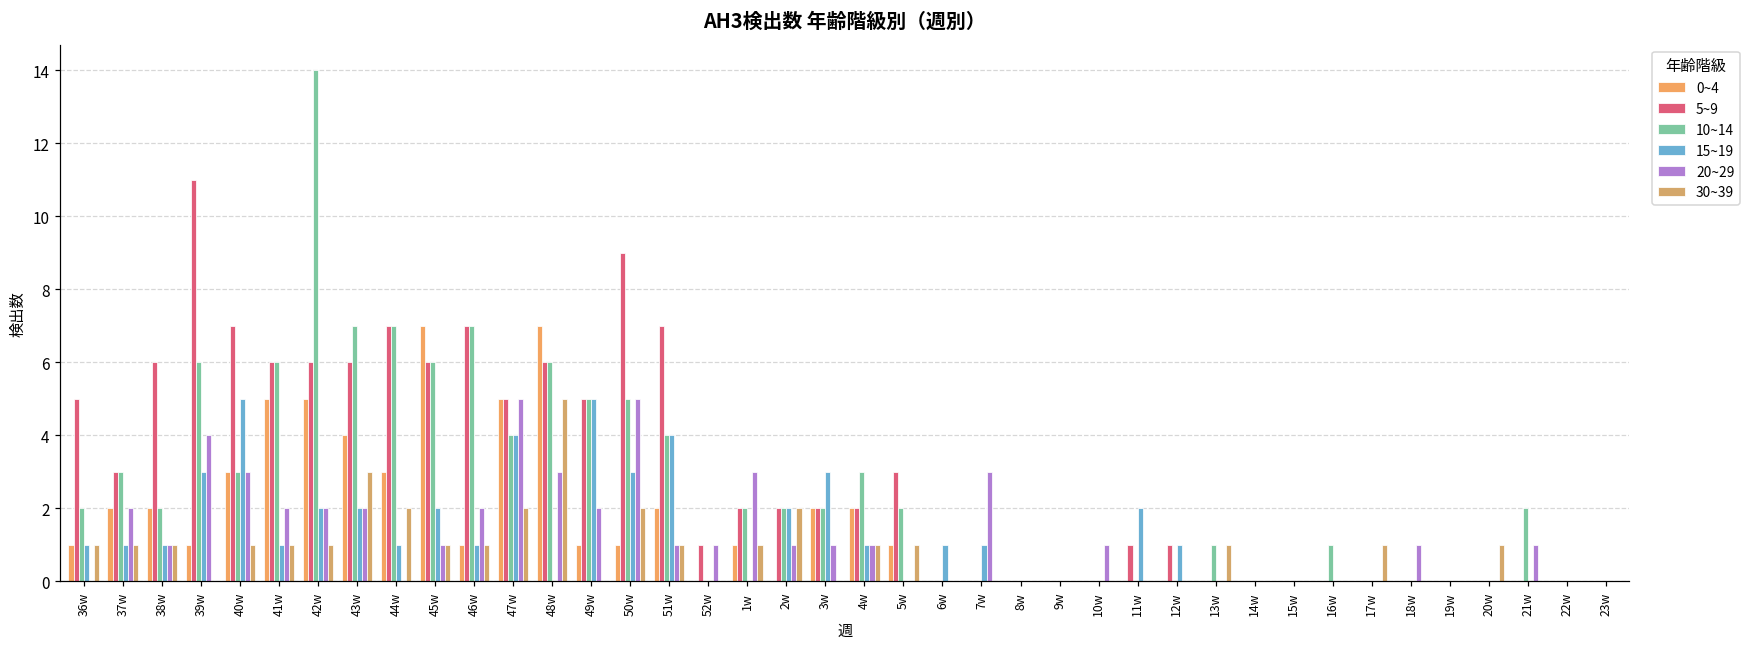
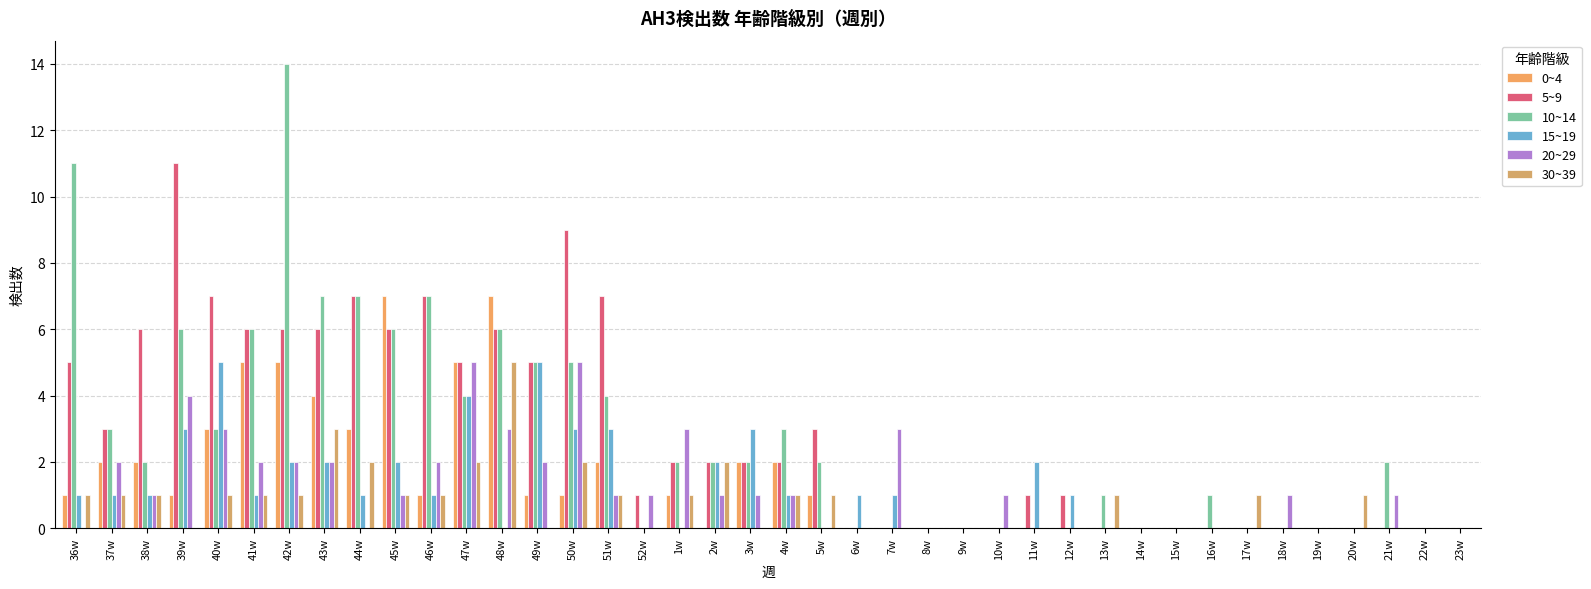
  {
    "5~9": {
      "36w": 5,
      "37w": 3,
      "38w": 6,
      "39w": 11,
      "40w": 7,
      "41w": 6,
      "42w": 6,
      "43w": 6,
      "44w": 7,
      "45w": 6,
      "46w": 7,
      "47w": 5,
      "48w": 6,
      "49w": 5,
      "50w": 9,
      "51w": 7,
      "52w": 1,
      "1w": 2,
      "2w": 2,
      "3w": 2,
      "4w": 2,
      "5w": 3,
      "6w": 0,
      "7w": 0,
      "8w": 0,
      "9w": 0,
      "10w": 0,
      "11w": 1,
      "12w": 1,
      "13w": 0,
      "14w": 0,
      "15w": 0,
      "16w": 0,
      "17w": 0,
      "18w": 0,
      "19w": 0,
      "20w": 0,
      "21w": 0,
      "22w": 0,
      "23w": 0
    },
    "10~14": {
-     "36w": 2,
+     "36w": 11,
      "37w": 3,
      "38w": 2,
      "39w": 6,
      "40w": 3,
      "41w": 6,
      "42w": 14,
      "43w": 7,
      "44w": 7,
      "45w": 6,
      "46w": 7,
      "47w": 4,
      "48w": 6,
      "49w": 5,
      "50w": 5,
      "51w": 4,
      "52w": 0,
      "1w": 2,
      "2w": 2,
      "3w": 2,
      "4w": 3,
      "5w": 2,
      "6w": 0,
      "7w": 0,
      "8w": 0,
      "9w": 0,
      "10w": 0,
      "11w": 0,
      "12w": 0,
      "13w": 1,
      "14w": 0,
      "15w": 0,
      "16w": 1,
      "17w": 0,
      "18w": 0,
      "19w": 0,
      "20w": 0,
      "21w": 2,
      "22w": 0,
      "23w": 0
    },
    "15~19": {
      "36w": 1,
      "37w": 1,
      "38w": 1,
      "39w": 3,
      "40w": 5,
      "41w": 1,
      "42w": 2,
      "43w": 2,
      "44w": 1,
      "45w": 2,
      "46w": 1,
      "47w": 4,
      "48w": 0,
      "49w": 5,
      "50w": 3,
-     "51w": 4,
+     "51w": 3,
      "52w": 0,
      "1w": 0,
      "2w": 2,
      "3w": 3,
      "4w": 1,
      "5w": 0,
      "6w": 1,
      "7w": 1,
      "8w": 0,
      "9w": 0,
      "10w": 0,
      "11w": 2,
      "12w": 1,
      "13w": 0,
      "14w": 0,
      "15w": 0,
      "16w": 0,
      "17w": 0,
      "18w": 0,
      "19w": 0,
      "20w": 0,
      "21w": 0,
      "22w": 0,
      "23w": 0
    },
    "20~29": {
      "36w": 0,
      "37w": 2,
      "38w": 1,
      "39w": 4,
      "40w": 3,
      "41w": 2,
      "42w": 2,
      "43w": 2,
      "44w": 0,
      "45w": 1,
      "46w": 2,
      "47w": 5,
      "48w": 3,
      "49w": 2,
      "50w": 5,
      "51w": 1,
      "52w": 1,
      "1w": 3,
      "2w": 1,
      "3w": 1,
      "4w": 1,
      "5w": 0,
      "6w": 0,
      "7w": 3,
      "8w": 0,
      "9w": 0,
      "10w": 1,
      "11w": 0,
      "12w": 0,
      "13w": 0,
      "14w": 0,
      "15w": 0,
      "16w": 0,
      "17w": 0,
      "18w": 1,
      "19w": 0,
      "20w": 0,
      "21w": 1,
      "22w": 0,
      "23w": 0
    }
  }
